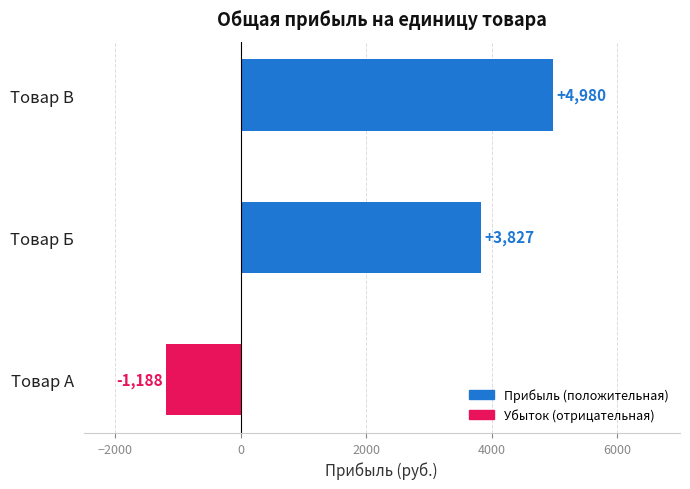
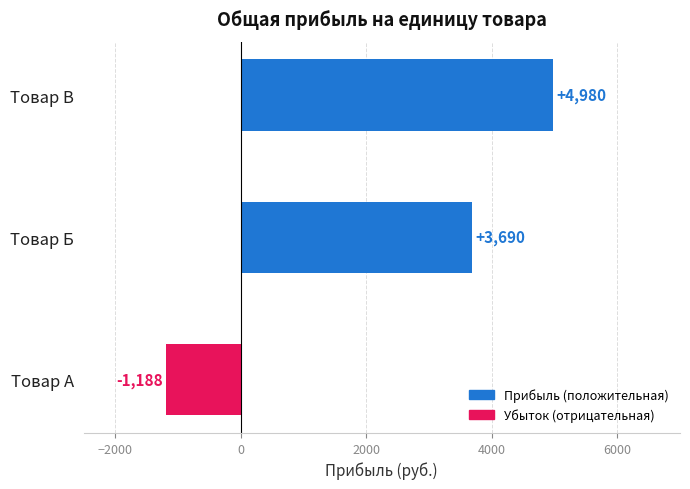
  {
    "Товар В": "+4,980",
-   "Товар Б": "+3,827",
+   "Товар Б": "+3,690",
    "Товар A": "-1,188"
  }
